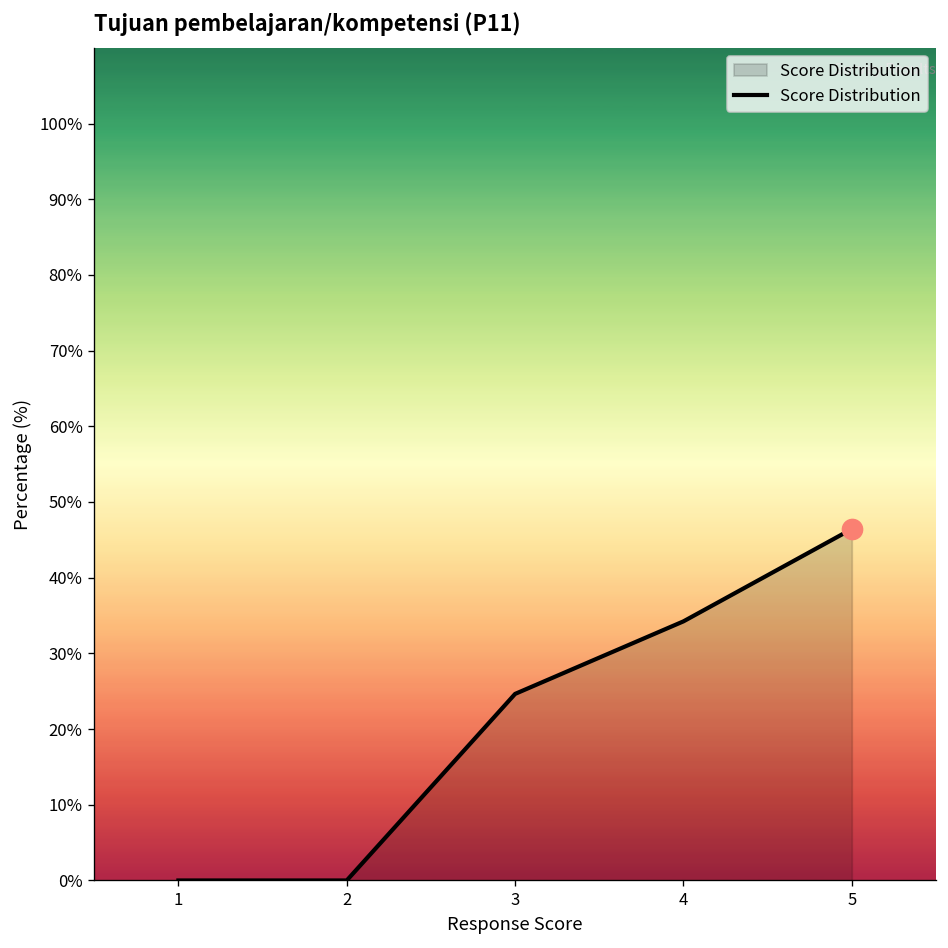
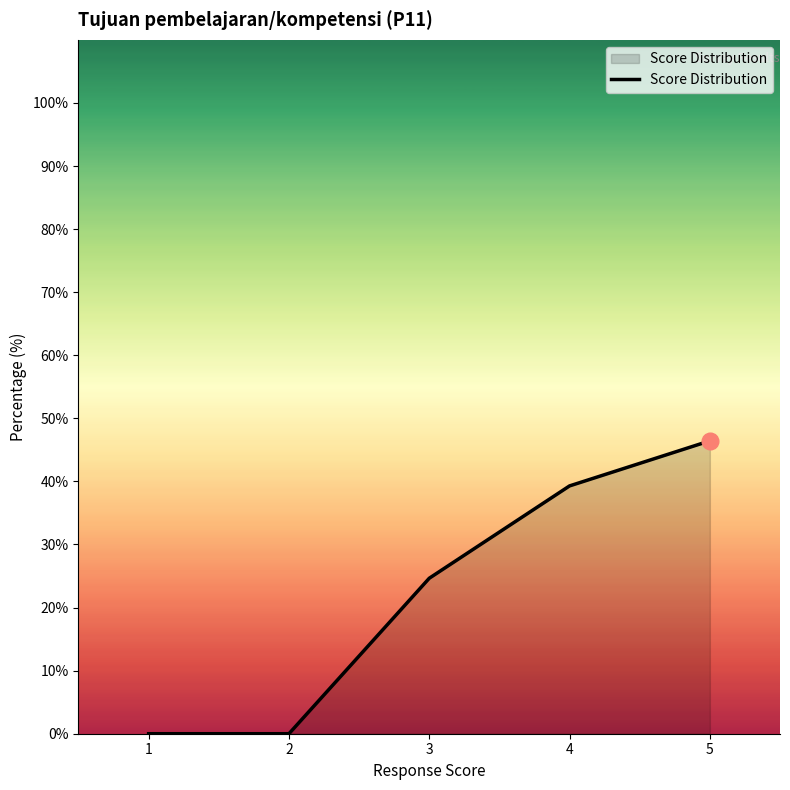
  {
    "Score Distribution": {
      "1": "0%",
      "2": "0%",
      "3": "25%",
-     "4": "34%"
+     "4": "39%"
    }
  }
